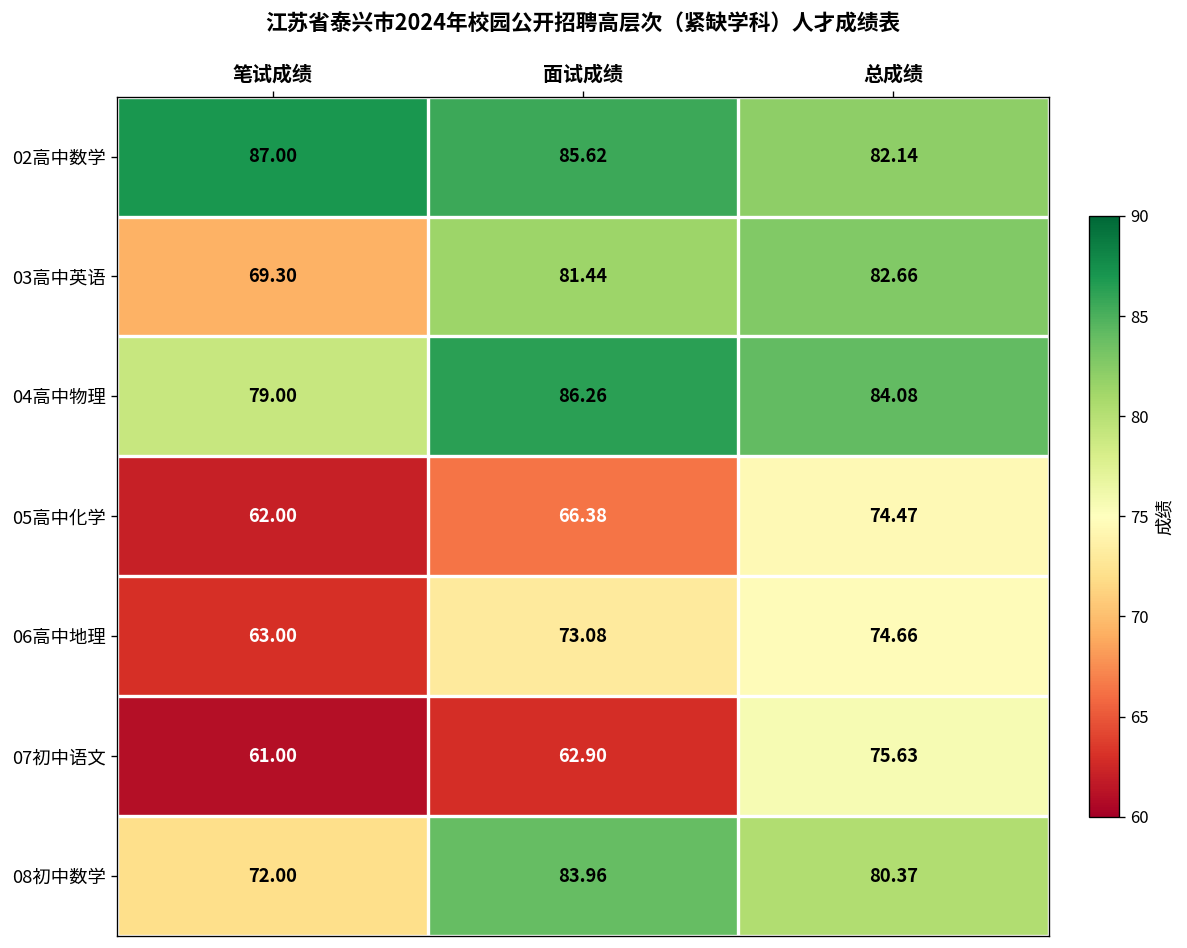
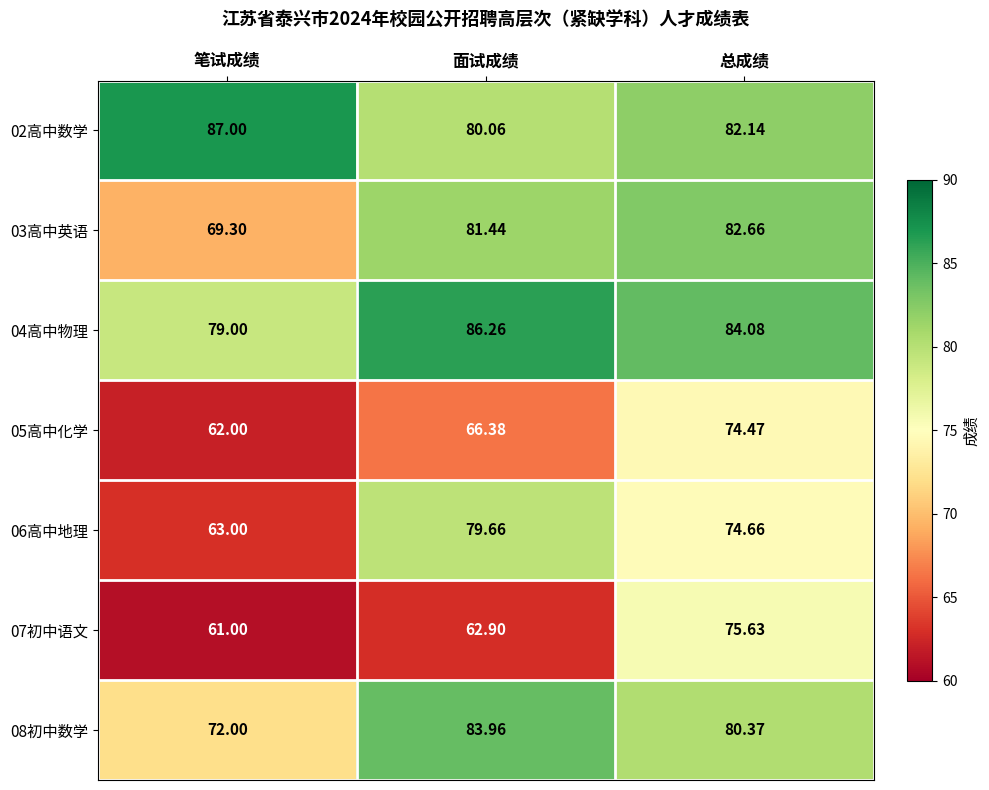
  {
    "02高中数学": {
      "笔试成绩": 87.00,
-     "面试成绩": 85.62,
+     "面试成绩": 80.06,
      "总成绩": 82.14
    },
    "03高中英语": {
      "笔试成绩": 69.30,
      "面试成绩": 81.44,
      "总成绩": 82.66
    },
    "04高中物理": {
      "笔试成绩": 79.00,
      "面试成绩": 86.26,
      "总成绩": 84.08
    },
    "05高中化学": {
      "笔试成绩": 62.00,
      "面试成绩": 66.38,
      "总成绩": 74.47
    },
    "06高中地理": {
      "笔试成绩": 63.00,
-     "面试成绩": 73.08,
+     "面试成绩": 79.66,
      "总成绩": 74.66
    },
    "07初中语文": {
      "笔试成绩": 61.00,
      "面试成绩": 62.90,
      "总成绩": 75.63
    },
    "08初中数学": {
      "笔试成绩": 72.00,
      "面试成绩": 83.96,
      "总成绩": 80.37
    }
  }
